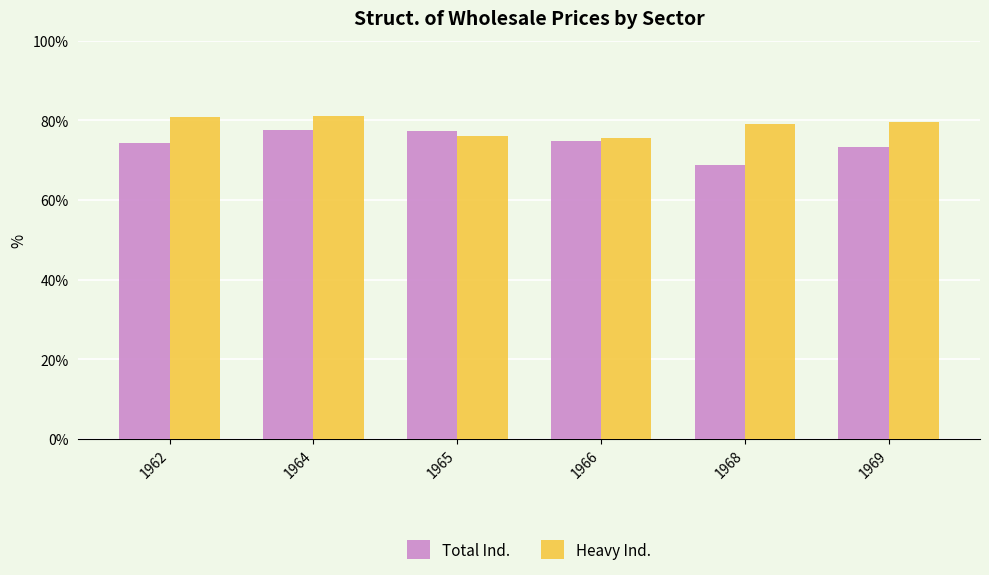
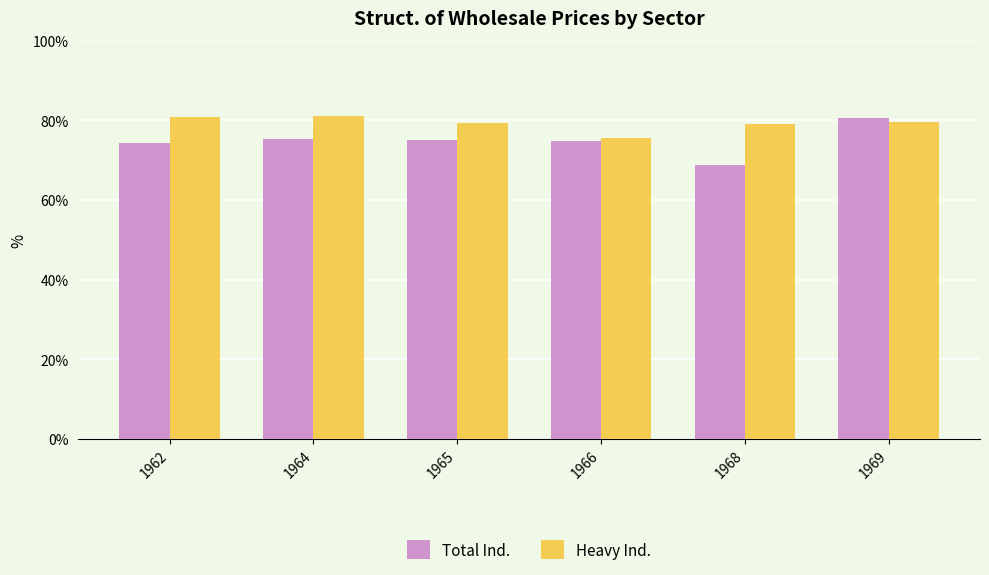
  {
    "Total Ind.": {
      "1962": "74%",
-     "1964": "78%",
-     "1965": "77%",
+     "1964": "75%",
+     "1965": "75%",
      "1966": "75%",
      "1968": "69%",
-     "1969": "73%"
+     "1969": "81%"
    },
    "Heavy Ind.": {
      "1962": "81%",
      "1964": "81%",
-     "1965": "76%",
+     "1965": "79%",
      "1966": "76%",
      "1968": "79%",
      "1969": "80%"
    }
  }
